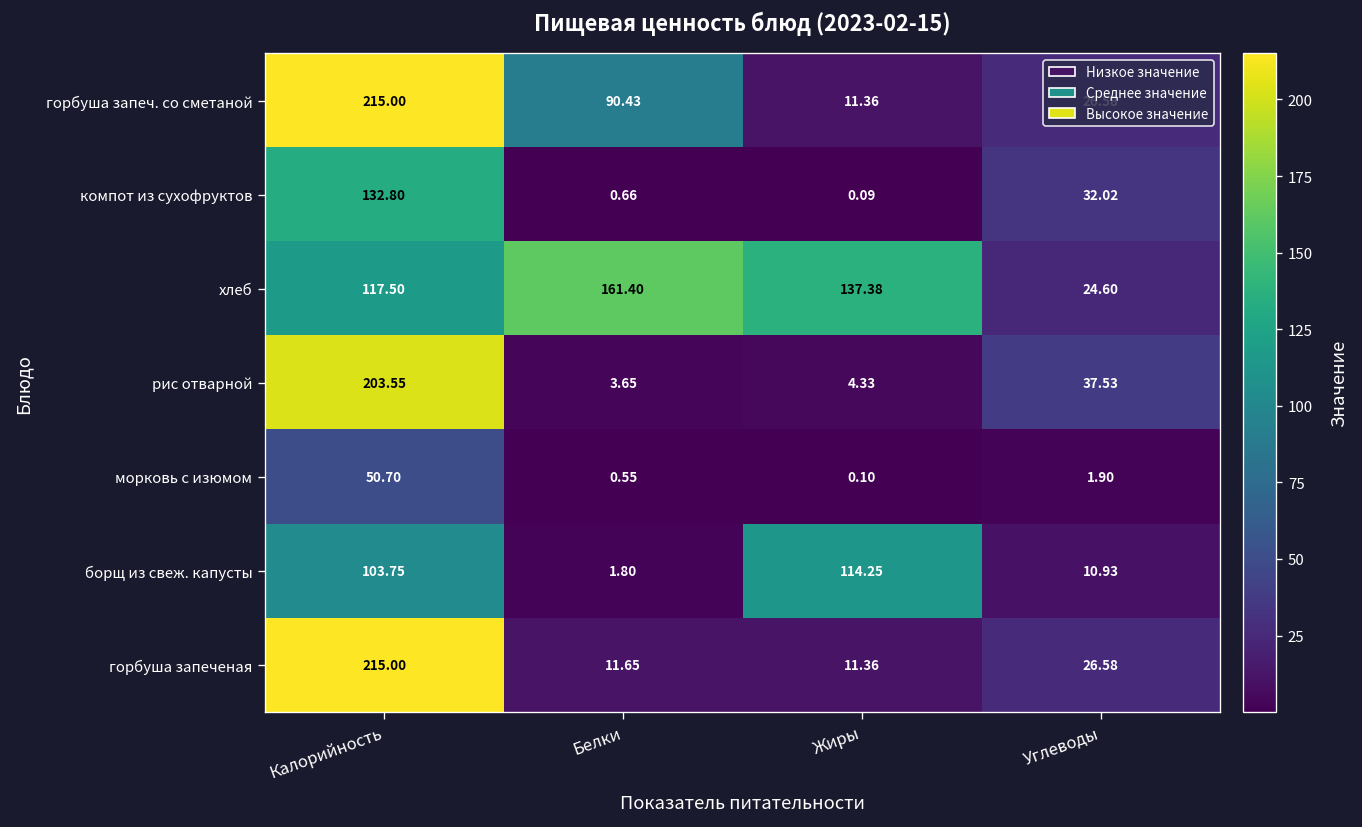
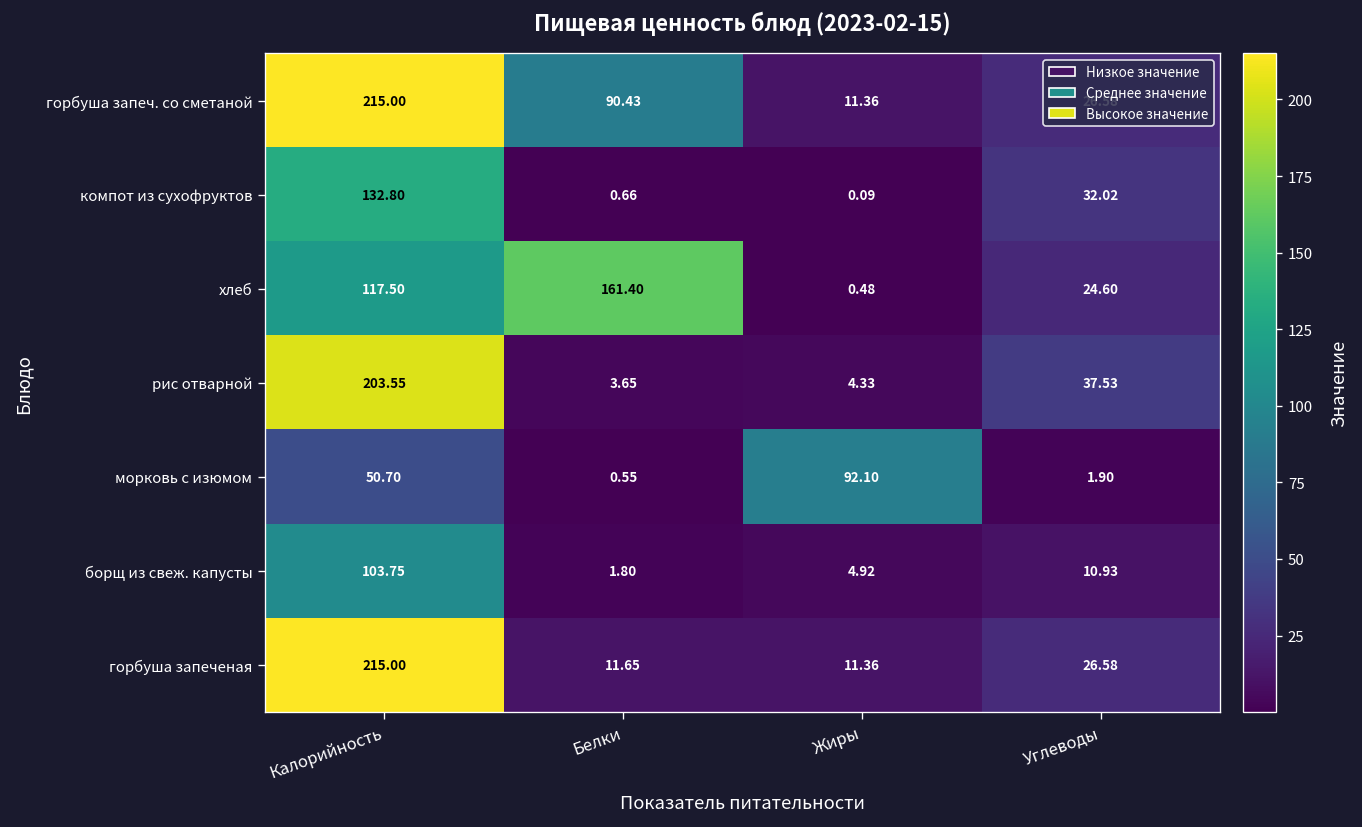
  {
    "горбуша запеч. со сметаной": {
      "Калорийность": 215.00,
      "Белки": 90.43,
      "Жиры": 11.36
    },
    "компот из сухофруктов": {
      "Калорийность": 132.80,
      "Белки": 0.66,
      "Жиры": 0.09,
      "Углеводы": 32.02
    },
    "хлеб": {
      "Калорийность": 117.50,
      "Белки": 161.40,
-     "Жиры": 137.38,
+     "Жиры": 0.48,
      "Углеводы": 24.60
    },
    "рис отварной": {
      "Калорийность": 203.55,
      "Белки": 3.65,
      "Жиры": 4.33,
      "Углеводы": 37.53
    },
    "морковь с изюмом": {
      "Калорийность": 50.70,
      "Белки": 0.55,
-     "Жиры": 0.10,
+     "Жиры": 92.10,
      "Углеводы": 1.90
    },
    "борщ из свеж. капусты": {
      "Калорийность": 103.75,
      "Белки": 1.80,
-     "Жиры": 114.25,
+     "Жиры": 4.92,
      "Углеводы": 10.93
    },
    "горбуша запеченая": {
      "Калорийность": 215.00,
      "Белки": 11.65,
      "Жиры": 11.36,
      "Углеводы": 26.58
    }
  }
